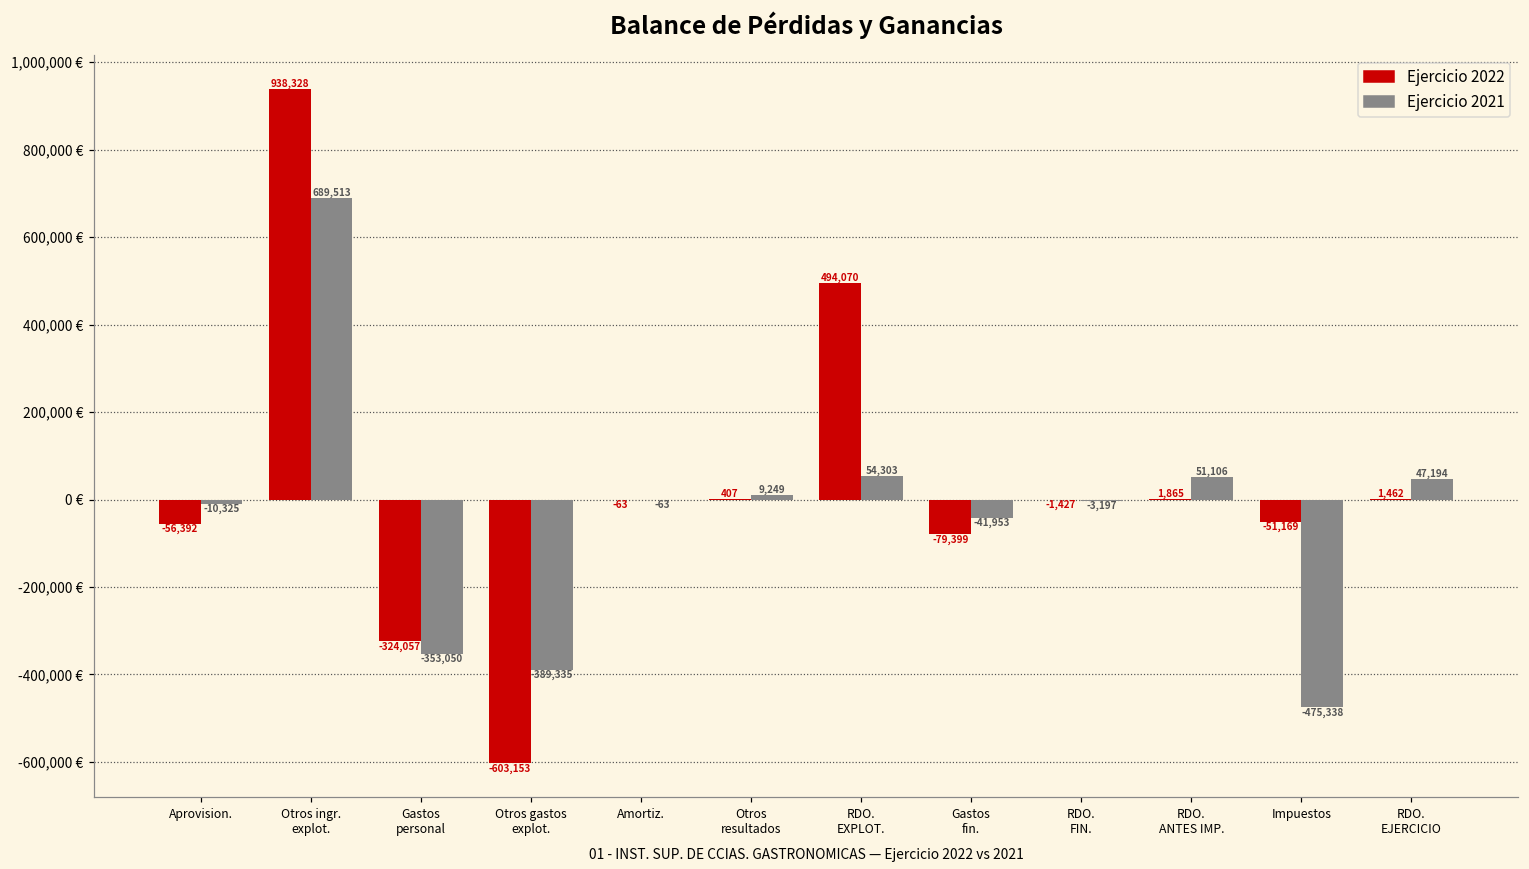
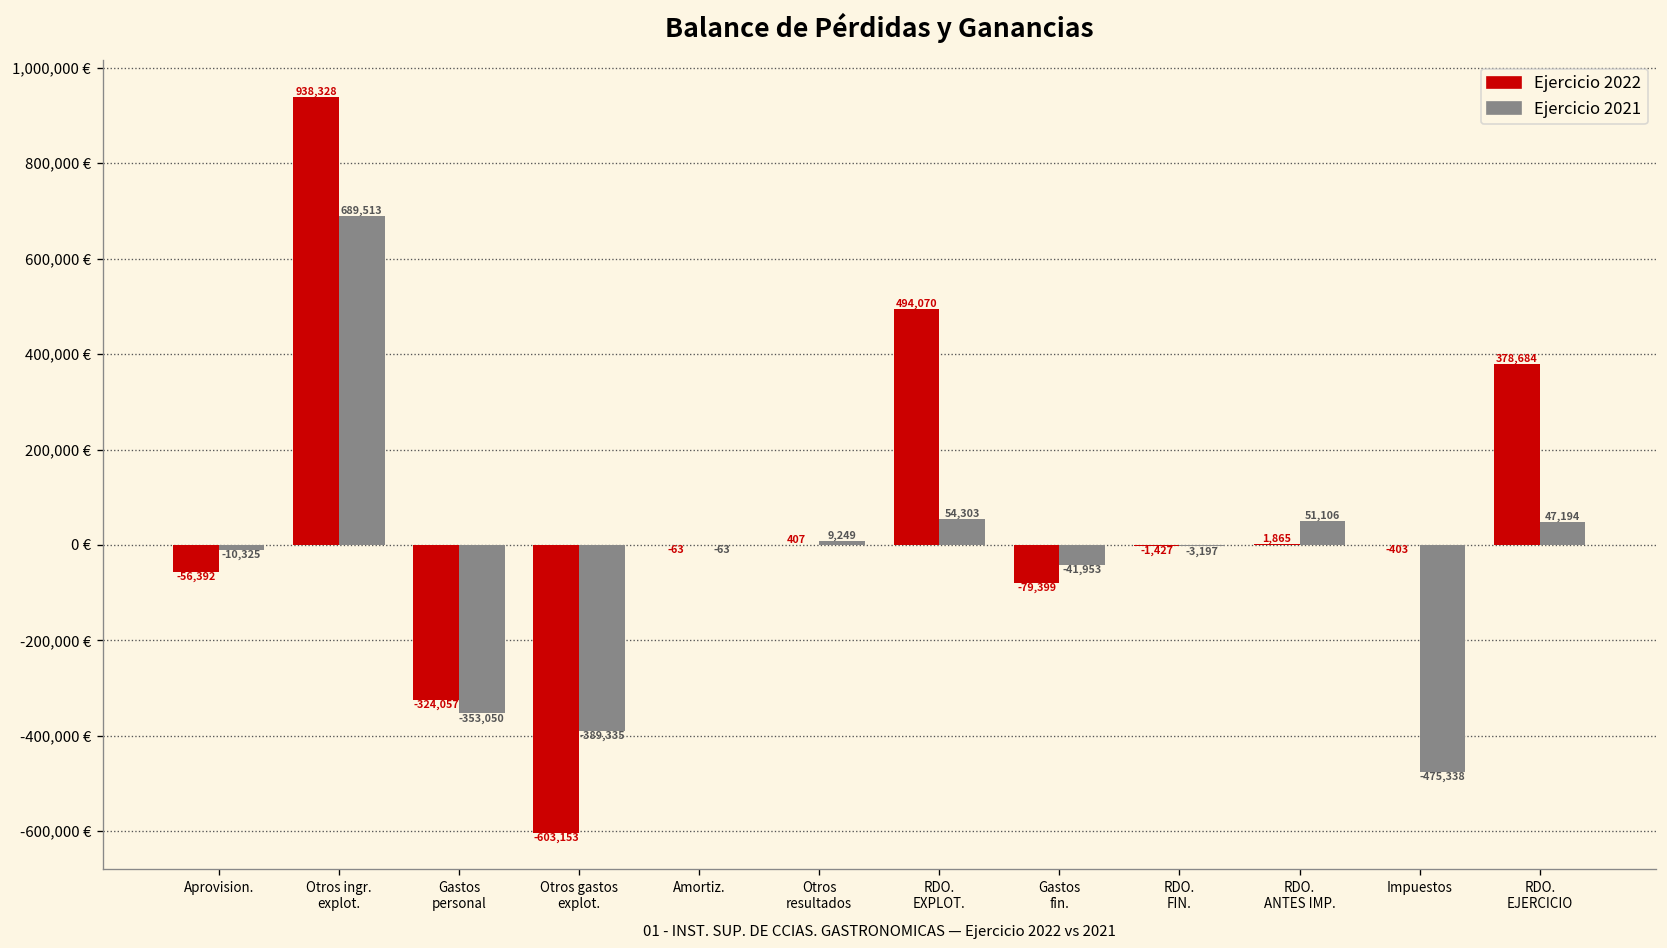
  {
    "Ejercicio 2022": {
      "Aprovision.": "-56,392",
      "Otros ingr. explot.": "938,328",
      "Gastos personal": "-324,057",
      "Otros gastos explot.": "-603,153",
      "Amortiz.": "-63",
      "Otros resultados": "407",
      "RDO. EXPLOT.": "494,070",
      "Gastos fin.": "-79,399",
      "RDO. FIN.": "-1,427",
      "RDO. ANTES IMP.": "1,865",
-     "Impuestos": "-51,169",
-     "RDO. EJERCICIO": "1,462"
+     "Impuestos": "-403",
+     "RDO. EJERCICIO": "378,684"
    },
    "Ejercicio 2021": {
      "Aprovision.": "-10,325",
      "Otros ingr. explot.": "689,513",
      "Gastos personal": "-353,050",
      "Otros gastos explot.": "-389,335",
      "Amortiz.": "-63",
      "Otros resultados": "9,249",
      "RDO. EXPLOT.": "54,303",
      "Gastos fin.": "-41,953",
      "RDO. FIN.": "-3,197",
      "RDO. ANTES IMP.": "51,106",
      "Impuestos": "-475,338",
      "RDO. EJERCICIO": "47,194"
    }
  }
